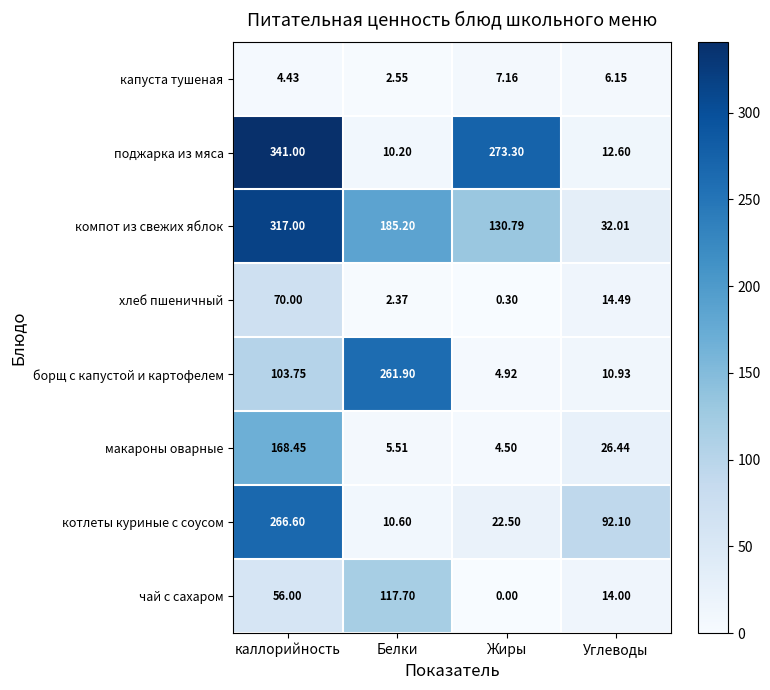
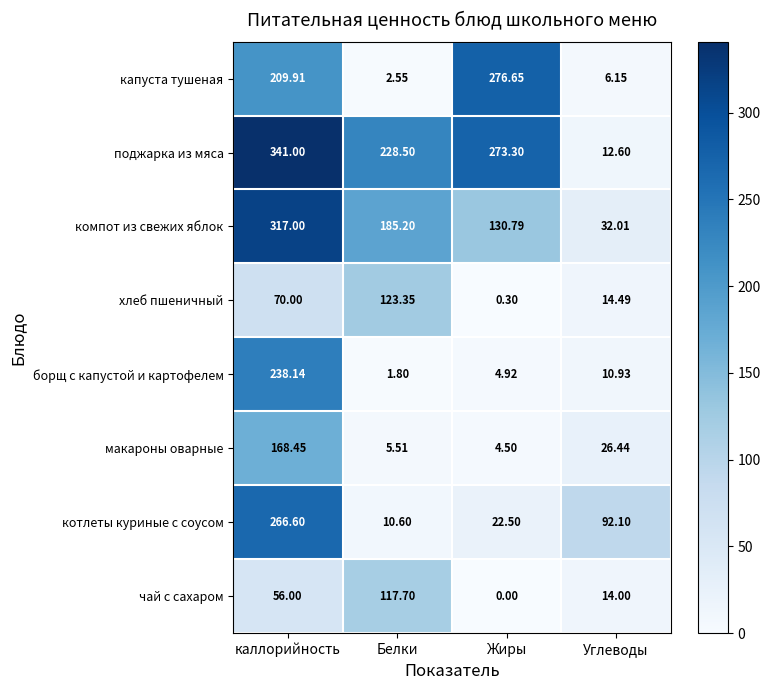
  {
    "капуста тушеная": {
-     "каллорийность": 4.43,
+     "каллорийность": 209.91,
      "Белки": 2.55,
-     "Жиры": 7.16,
+     "Жиры": 276.65,
      "Углеводы": 6.15
    },
    "поджарка из мяса": {
      "каллорийность": 341.00,
-     "Белки": 10.20,
+     "Белки": 228.50,
      "Жиры": 273.30,
      "Углеводы": 12.60
    },
    "компот из свежих яблок": {
      "каллорийность": 317.00,
      "Белки": 185.20,
      "Жиры": 130.79,
      "Углеводы": 32.01
    },
    "хлеб пшеничный": {
      "каллорийность": 70.00,
-     "Белки": 2.37,
+     "Белки": 123.35,
      "Жиры": 0.30,
      "Углеводы": 14.49
    },
    "борщ с капустой и картофелем": {
-     "каллорийность": 103.75,
-     "Белки": 261.90,
+     "каллорийность": 238.14,
+     "Белки": 1.80,
      "Жиры": 4.92,
      "Углеводы": 10.93
    },
    "макароны оварные": {
      "каллорийность": 168.45,
      "Белки": 5.51,
      "Жиры": 4.50,
      "Углеводы": 26.44
    },
    "котлеты куриные с соусом": {
      "каллорийность": 266.60,
      "Белки": 10.60,
      "Жиры": 22.50,
      "Углеводы": 92.10
    },
    "чай с сахаром": {
      "каллорийность": 56.00,
      "Белки": 117.70,
      "Жиры": 0.00,
      "Углеводы": 14.00
    }
  }
